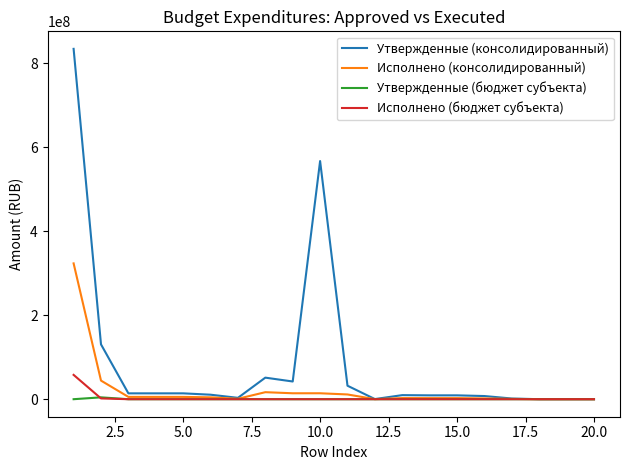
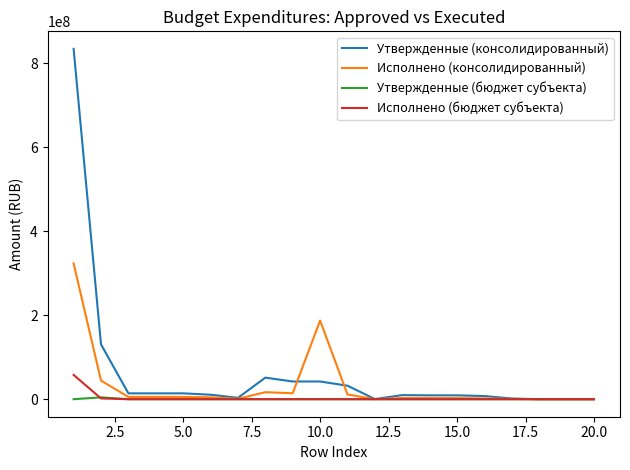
  {
    "Утвержденные (консолидированный)": {
      "5.0": 10000000,
-     "10.0": 570000000,
+     "10.0": 40000000,
      "15.0": 10000000
    },
    "Исполнено (консолидированный)": {
-     "10.0": 10000000
+     "10.0": 190000000
    }
  }
